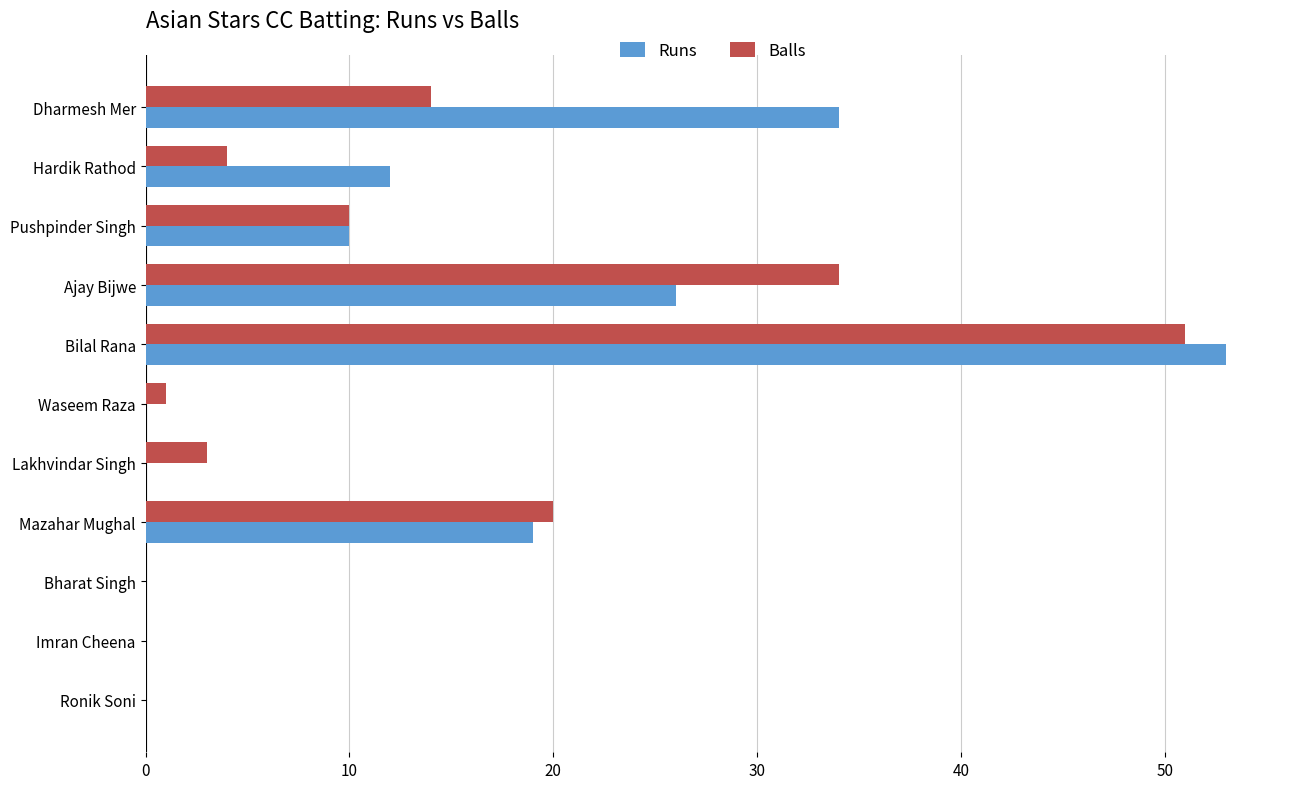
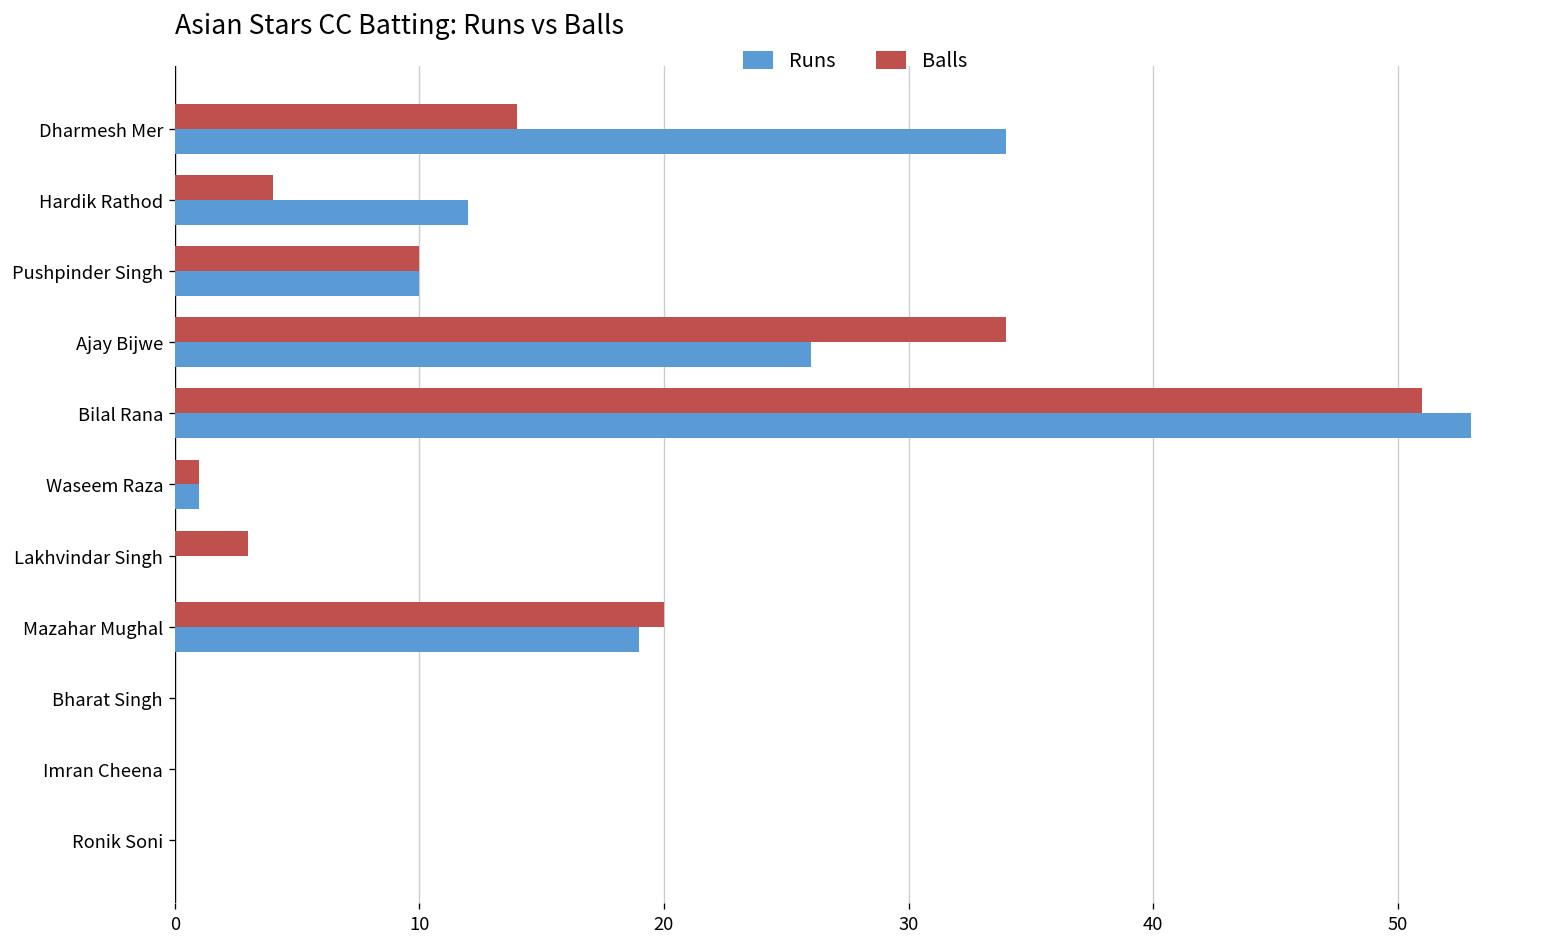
  {
    "Runs": {
      "Dharmesh Mer": 34,
      "Hardik Rathod": 12,
      "Pushpinder Singh": 10,
      "Ajay Bijwe": 26,
      "Bilal Rana": 53,
-     "Waseem Raza": 0,
+     "Waseem Raza": 1,
      "Lakhvindar Singh": 0,
      "Mazahar Mughal": 19,
      "Bharat Singh": 0,
      "Imran Cheena": 0,
      "Ronik Soni": 0
    },
    "Balls": {
      "Dharmesh Mer": 14,
      "Hardik Rathod": 4,
      "Pushpinder Singh": 10,
      "Ajay Bijwe": 34,
      "Bilal Rana": 51,
      "Waseem Raza": 1,
      "Lakhvindar Singh": 3,
      "Mazahar Mughal": 20,
      "Bharat Singh": 0,
      "Imran Cheena": 0,
      "Ronik Soni": 0
    }
  }
